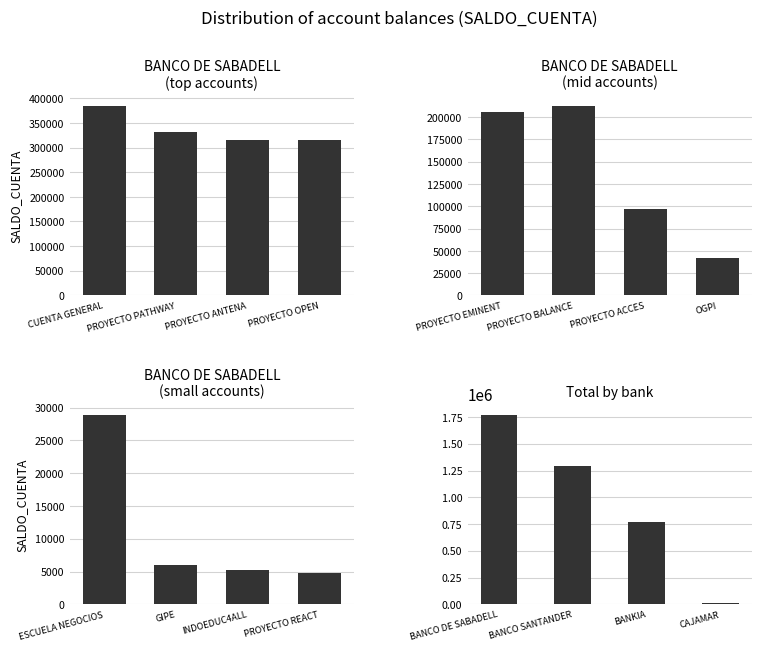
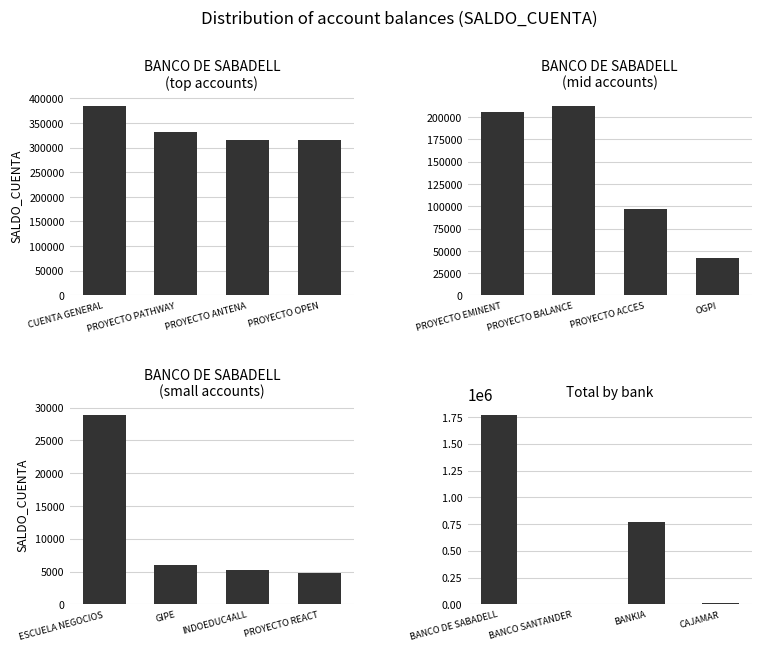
  {
    "BANCO DE SABADELL (top accounts)": {
      "CUENTA GENERAL": 390000,
      "PROYECTO PATHWAY": 330000,
      "PROYECTO ANTENA": 320000,
      "PROYECTO OPEN": 320000
    },
    "BANCO DE SABADELL (mid accounts)": {
      "PROYECTO EMINENT": 210000,
      "PROYECTO BALANCE": 210000,
      "PROYECTO ACCES": 100000,
      "OGPI": 40000
    },
    "BANCO DE SABADELL (small accounts)": {
      "ESCUELA NEGOCIOS": 29000,
      "GIPE": 6000,
      "INDOEDUC4ALL": 5000,
      "PROYECTO REACT": 5000
    },
    "Total by bank": {
      "BANCO DE SABADELL": 1800000,
-     "BANCO SANTANDER": 1300000,
+     "BANCO SANTANDER": 0,
      "BANKIA": 800000
    }
  }
